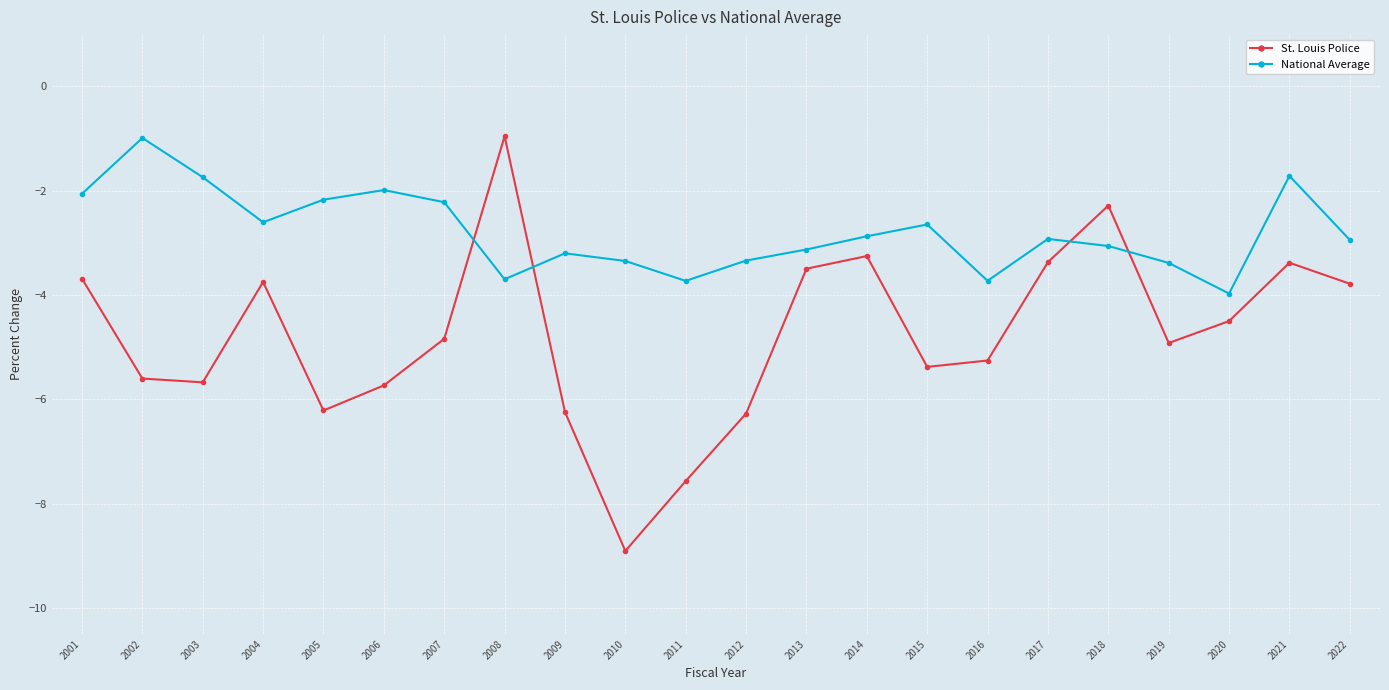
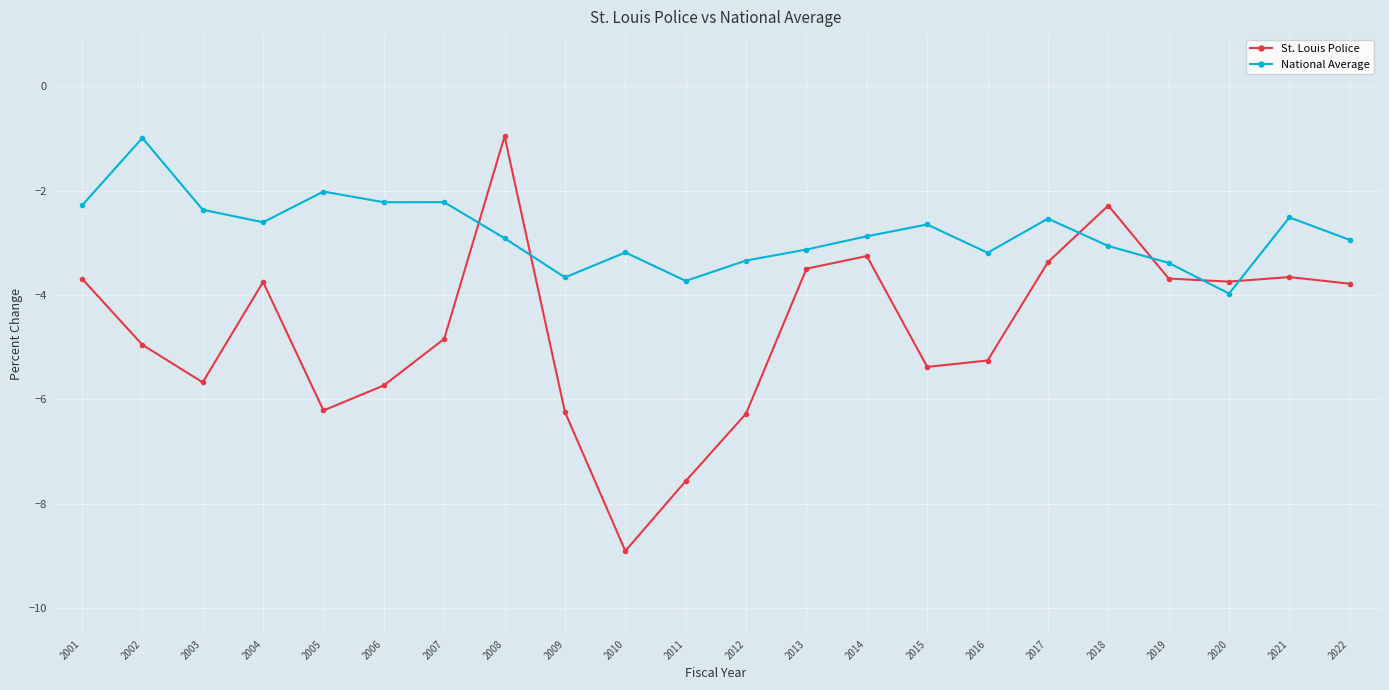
  {
    "St. Louis Police": {
      "2001": -3.7,
-     "2002": -5.6,
+     "2002": -5.0,
      "2003": -5.7,
      "2004": -3.8,
      "2005": -6.2,
      "2006": -5.7,
      "2007": -4.8,
      "2008": -1.0,
      "2009": -6.2,
      "2010": -8.9,
      "2011": -7.6,
      "2012": -6.3,
      "2013": -3.5,
      "2014": -3.3,
      "2015": -5.4,
      "2016": -5.3,
      "2017": -3.4,
      "2018": -2.3,
-     "2019": -4.9,
-     "2020": -4.5,
-     "2021": -3.4,
+     "2019": -3.7,
+     "2020": -3.7,
+     "2021": -3.7,
      "2022": -3.8
    },
    "National Average": {
-     "2001": -2.1,
+     "2001": -2.3,
      "2002": -1.0,
-     "2003": -1.7,
+     "2003": -2.4,
      "2004": -2.6,
-     "2005": -2.2,
-     "2006": -2.0,
+     "2005": -2.0,
+     "2006": -2.2,
      "2007": -2.2,
-     "2008": -3.7,
-     "2009": -3.2,
-     "2010": -3.3,
+     "2008": -2.9,
+     "2009": -3.7,
+     "2010": -3.2,
      "2011": -3.7,
      "2012": -3.3,
      "2013": -3.1,
      "2014": -2.9,
      "2015": -2.6,
-     "2016": -3.7,
-     "2017": -2.9,
+     "2016": -3.2,
+     "2017": -2.5,
      "2018": -3.1,
      "2019": -3.4,
      "2020": -4.0,
-     "2021": -1.7,
+     "2021": -2.5,
      "2022": -2.9
    }
  }
